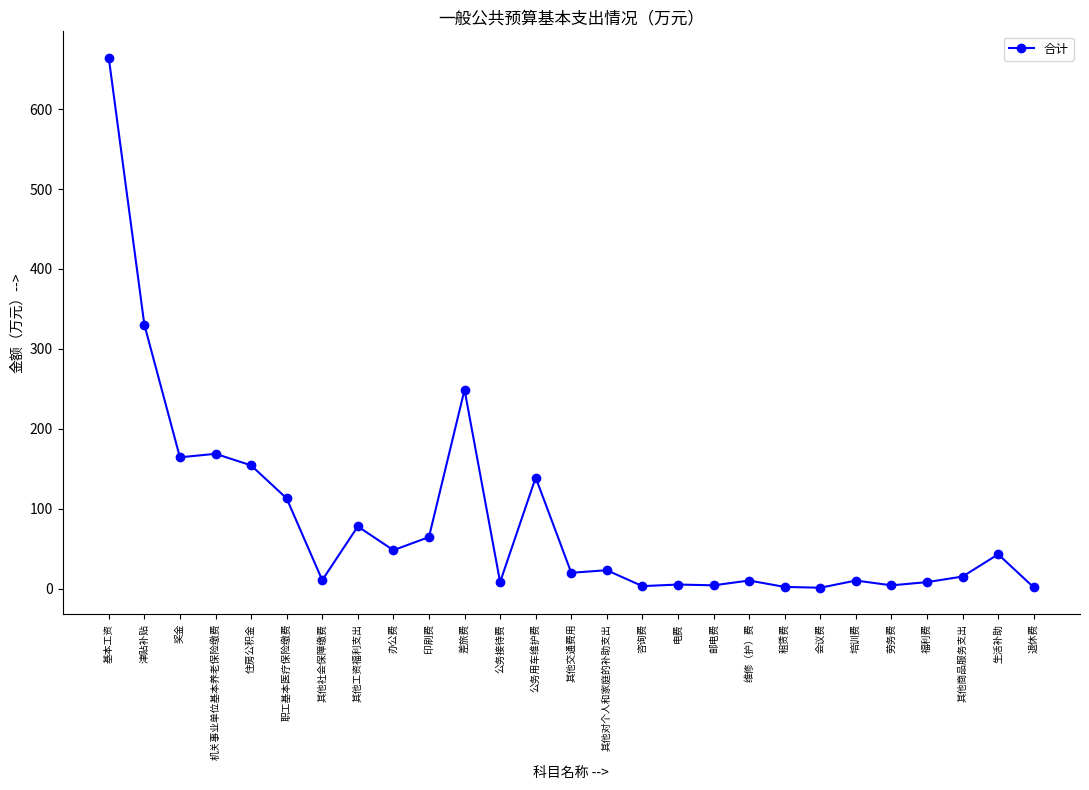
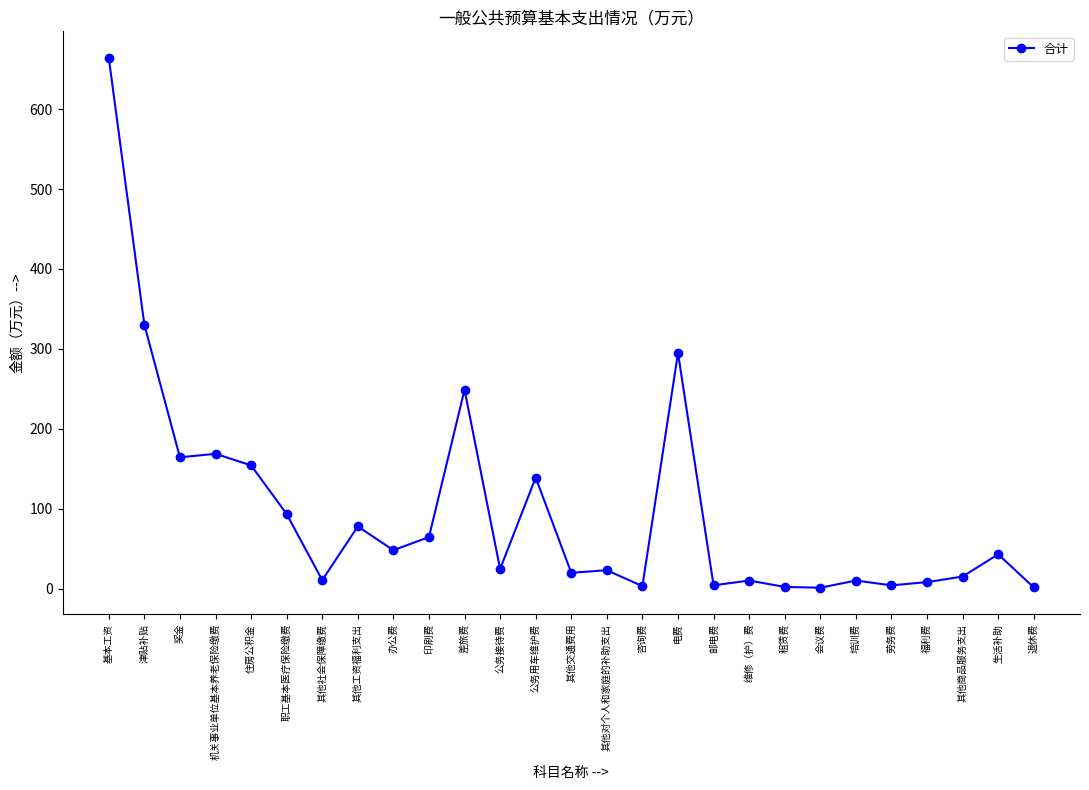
  {
    "基本工资": 660,
    "津贴补贴": 330,
    "奖金": 160,
    "机关事业单位基本养老保险缴费": 170,
    "住房公积金": 150,
-   "职工基本医疗保险缴费": 110,
+   "职工基本医疗保险缴费": 90,
    "其他社会保障缴费": 10,
    "其他工资福利支出": 80,
    "办公费": 50,
    "印刷费": 60,
    "差旅费": 250,
-   "公务接待费": 10,
+   "公务接待费": 20,
    "公务用车维护费": 140,
    "其他交通费用": 20,
    "其他对个人和家庭的补助支出": 20,
    "咨询费": 0,
-   "电费": 10,
+   "电费": 290,
    "邮电费": 0,
    "维修（护）费": 10,
    "租赁费": 0,
    "会议费": 0,
    "培训费": 10,
    "劳务费": 0,
    "福利费": 10,
    "其他商品服务支出": 20,
    "生活补助": 40,
    "退休费": 0
  }
